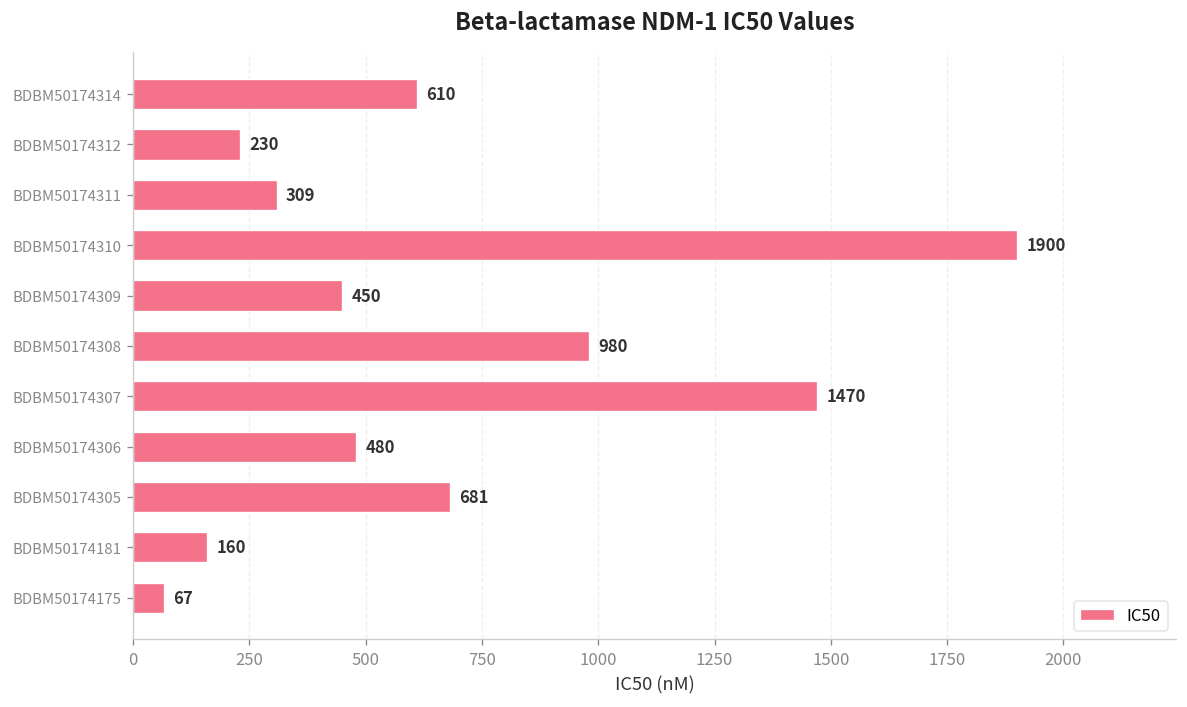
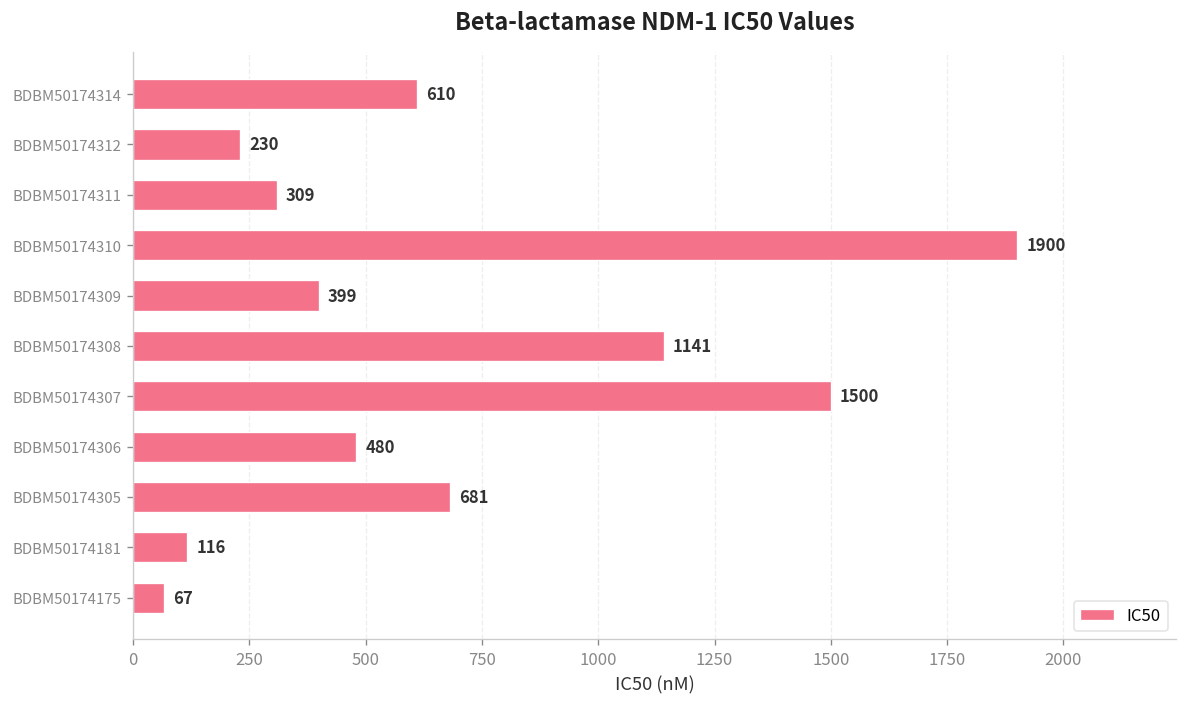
  {
    "BDBM50174314": 610,
    "BDBM50174312": 230,
    "BDBM50174311": 309,
    "BDBM50174310": 1900,
-   "BDBM50174309": 450,
-   "BDBM50174308": 980,
-   "BDBM50174307": 1470,
+   "BDBM50174309": 399,
+   "BDBM50174308": 1141,
+   "BDBM50174307": 1500,
    "BDBM50174306": 480,
    "BDBM50174305": 681,
-   "BDBM50174181": 160,
+   "BDBM50174181": 116,
    "BDBM50174175": 67
  }
